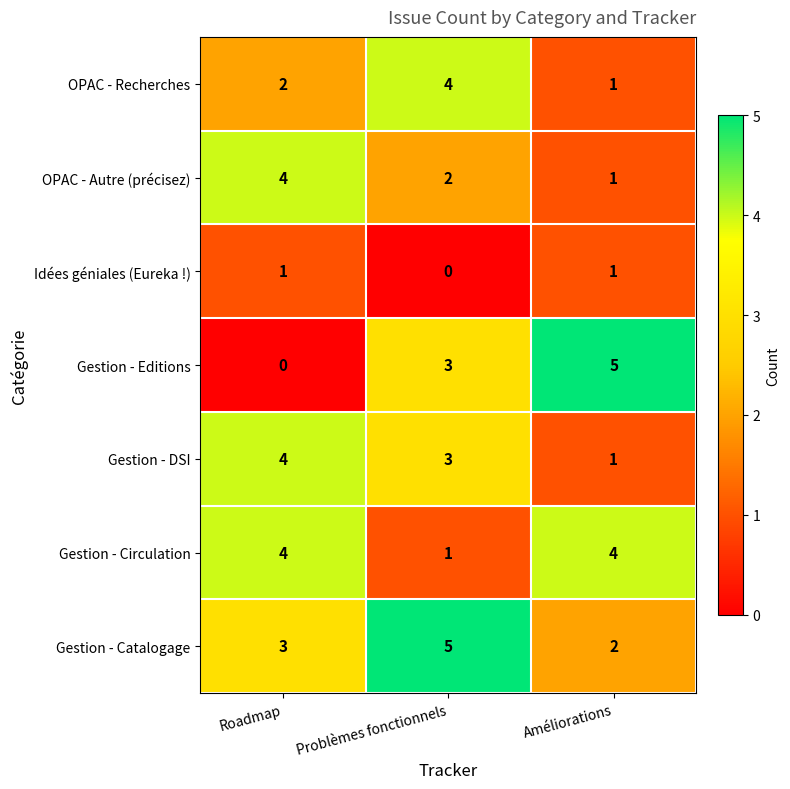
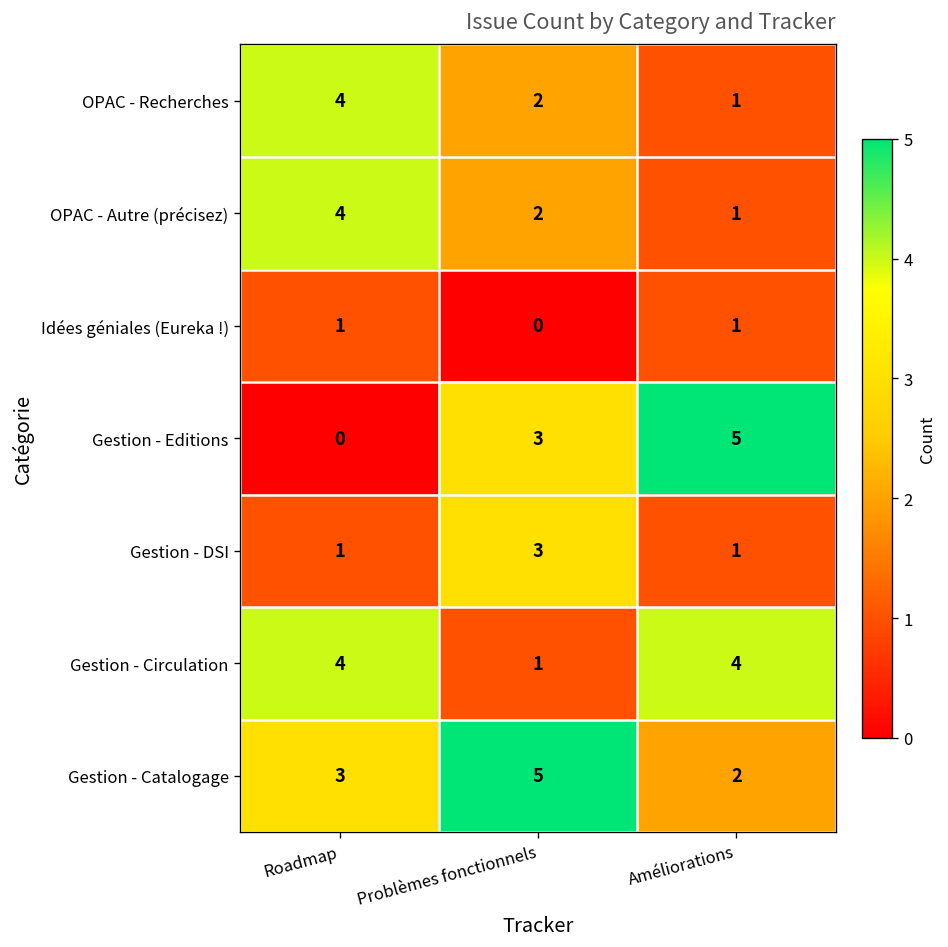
  {
    "OPAC - Recherches": {
-     "Roadmap": 2,
-     "Problèmes fonctionnels": 4,
+     "Roadmap": 4,
+     "Problèmes fonctionnels": 2,
      "Améliorations": 1
    },
    "OPAC - Autre (précisez)": {
      "Roadmap": 4,
      "Problèmes fonctionnels": 2,
      "Améliorations": 1
    },
    "Idées géniales (Eureka !)": {
      "Roadmap": 1,
      "Problèmes fonctionnels": 0,
      "Améliorations": 1
    },
    "Gestion - Editions": {
      "Roadmap": 0,
      "Problèmes fonctionnels": 3,
      "Améliorations": 5
    },
    "Gestion - DSI": {
-     "Roadmap": 4,
+     "Roadmap": 1,
      "Problèmes fonctionnels": 3,
      "Améliorations": 1
    },
    "Gestion - Circulation": {
      "Roadmap": 4,
      "Problèmes fonctionnels": 1,
      "Améliorations": 4
    },
    "Gestion - Catalogage": {
      "Roadmap": 3,
      "Problèmes fonctionnels": 5,
      "Améliorations": 2
    }
  }
